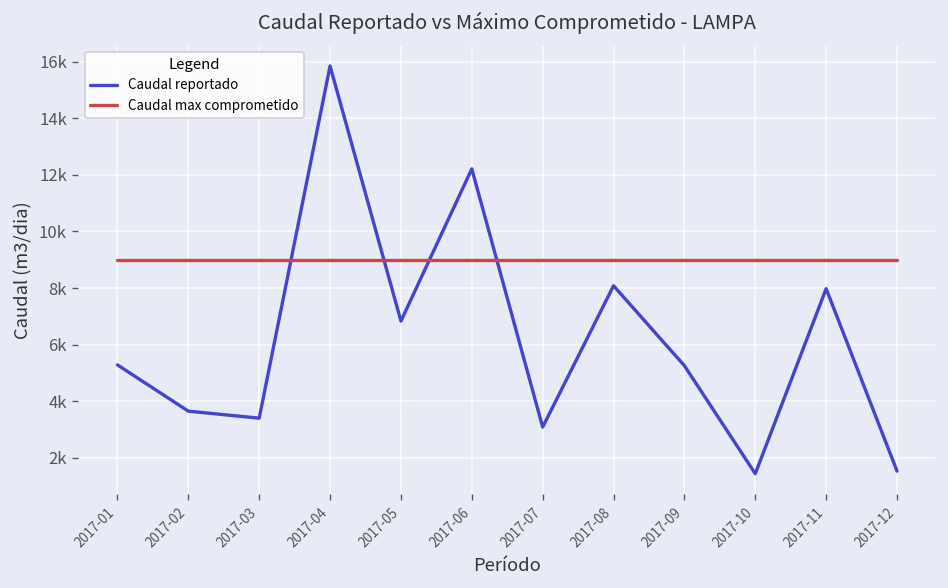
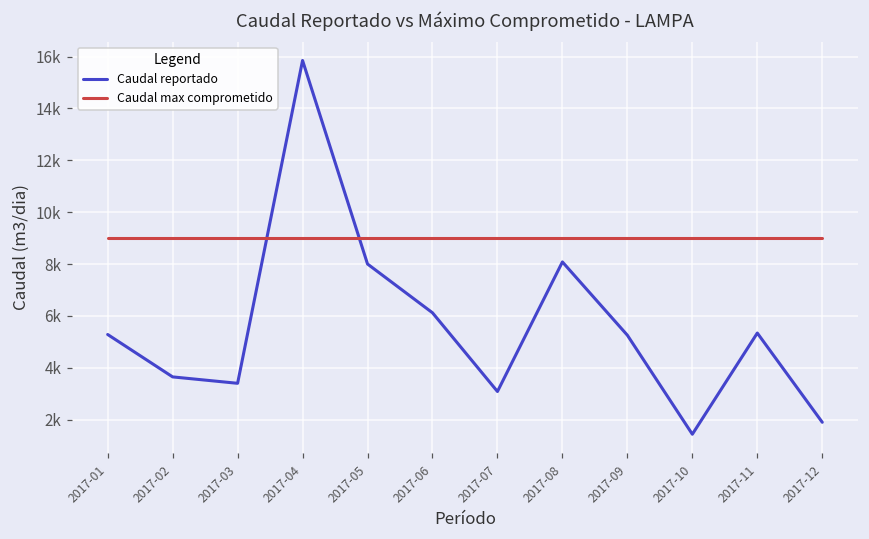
  {
    "Caudal reportado": {
      "2017-01": 5300,
      "2017-02": 3700,
      "2017-03": 3400,
      "2017-04": 15800,
-     "2017-05": 6800,
-     "2017-06": 12200,
+     "2017-05": 8000,
+     "2017-06": 6100,
      "2017-07": 3100,
      "2017-08": 8100,
      "2017-09": 5300,
      "2017-10": 1400,
-     "2017-11": 8000,
-     "2017-12": 1500
+     "2017-11": 5300,
+     "2017-12": 1900
    },
    "Caudal max comprometido": {
      "2017-01": 9000,
      "2017-02": 9000,
      "2017-03": 9000,
      "2017-04": 9000,
      "2017-05": 9000,
      "2017-06": 9000,
      "2017-07": 9000,
      "2017-08": 9000,
      "2017-09": 9000,
      "2017-10": 9000,
      "2017-11": 9000,
      "2017-12": 9000
    }
  }
